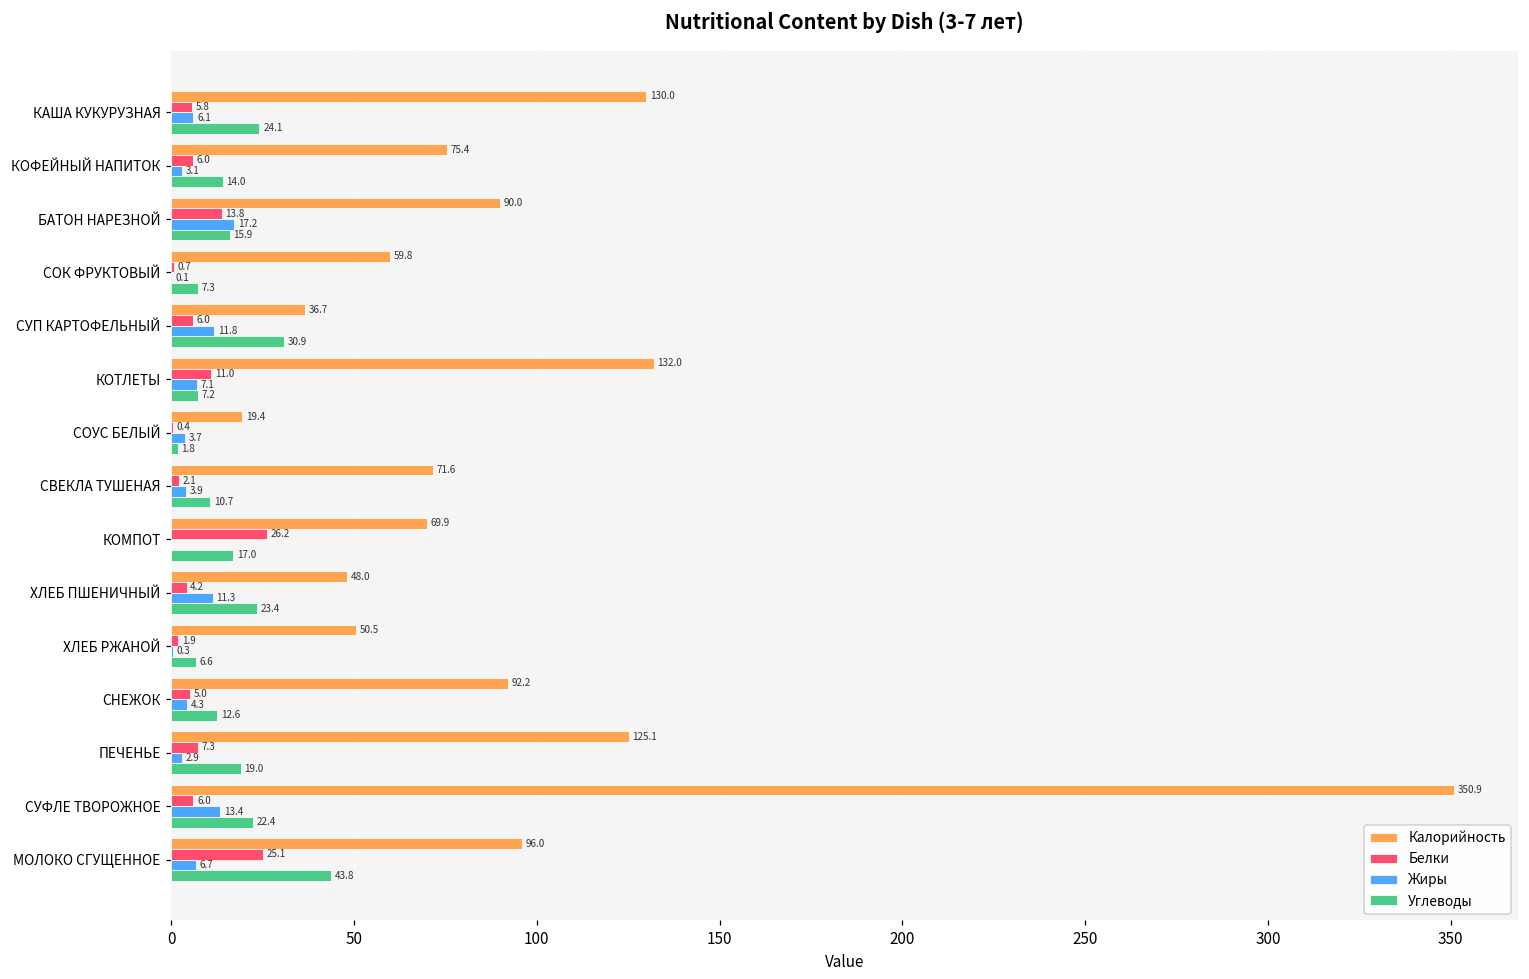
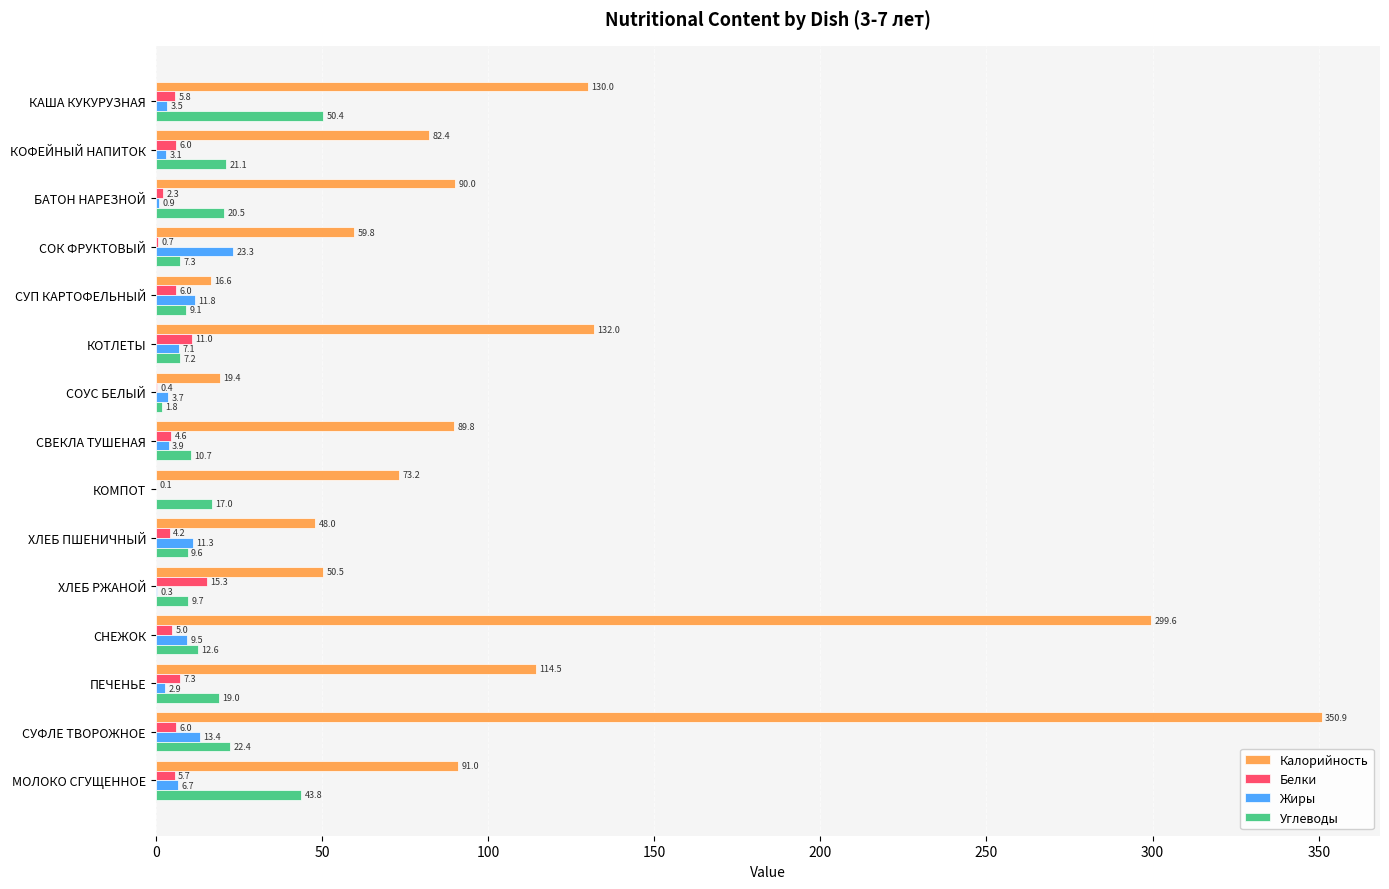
  {
    "Калорийность": {
      "КАША КУКУРУЗНАЯ": 130.0,
-     "КОФЕЙНЫЙ НАПИТОК": 75.4,
+     "КОФЕЙНЫЙ НАПИТОК": 82.4,
      "БАТОН НАРЕЗНОЙ": 90.0,
      "СОК ФРУКТОВЫЙ": 59.8,
-     "СУП КАРТОФЕЛЬНЫЙ": 36.7,
+     "СУП КАРТОФЕЛЬНЫЙ": 16.6,
      "КОТЛЕТЫ": 132.0,
      "СОУС БЕЛЫЙ": 19.4,
-     "СВЕКЛА ТУШЕНАЯ": 71.6,
-     "КОМПОТ": 69.9,
+     "СВЕКЛА ТУШЕНАЯ": 89.8,
+     "КОМПОТ": 73.2,
      "ХЛЕБ ПШЕНИЧНЫЙ": 48.0,
      "ХЛЕБ РЖАНОЙ": 50.5,
-     "СНЕЖОК": 92.2,
-     "ПЕЧЕНЬЕ": 125.1,
+     "СНЕЖОК": 299.6,
+     "ПЕЧЕНЬЕ": 114.5,
      "СУФЛЕ ТВОРОЖНОЕ": 350.9,
-     "МОЛОКО СГУЩЕННОЕ": 96.0
+     "МОЛОКО СГУЩЕННОЕ": 91.0
    },
    "Белки": {
      "КАША КУКУРУЗНАЯ": 5.8,
      "КОФЕЙНЫЙ НАПИТОК": 6.0,
-     "БАТОН НАРЕЗНОЙ": 13.8,
+     "БАТОН НАРЕЗНОЙ": 2.3,
      "СОК ФРУКТОВЫЙ": 0.7,
      "СУП КАРТОФЕЛЬНЫЙ": 6.0,
      "КОТЛЕТЫ": 11.0,
      "СОУС БЕЛЫЙ": 0.4,
-     "СВЕКЛА ТУШЕНАЯ": 2.1,
-     "КОМПОТ": 26.2,
+     "СВЕКЛА ТУШЕНАЯ": 4.6,
+     "КОМПОТ": 0.1,
      "ХЛЕБ ПШЕНИЧНЫЙ": 4.2,
-     "ХЛЕБ РЖАНОЙ": 1.9,
+     "ХЛЕБ РЖАНОЙ": 15.3,
      "СНЕЖОК": 5.0,
      "ПЕЧЕНЬЕ": 7.3,
      "СУФЛЕ ТВОРОЖНОЕ": 6.0,
-     "МОЛОКО СГУЩЕННОЕ": 25.1
+     "МОЛОКО СГУЩЕННОЕ": 5.7
    },
    "Жиры": {
-     "КАША КУКУРУЗНАЯ": 6.1,
+     "КАША КУКУРУЗНАЯ": 3.5,
      "КОФЕЙНЫЙ НАПИТОК": 3.1,
-     "БАТОН НАРЕЗНОЙ": 17.2,
-     "СОК ФРУКТОВЫЙ": 0.1,
+     "БАТОН НАРЕЗНОЙ": 0.9,
+     "СОК ФРУКТОВЫЙ": 23.3,
      "СУП КАРТОФЕЛЬНЫЙ": 11.8,
      "КОТЛЕТЫ": 7.1,
      "СОУС БЕЛЫЙ": 3.7,
      "СВЕКЛА ТУШЕНАЯ": 3.9,
      "ХЛЕБ ПШЕНИЧНЫЙ": 11.3,
      "ХЛЕБ РЖАНОЙ": 0.3,
-     "СНЕЖОК": 4.3,
+     "СНЕЖОК": 9.5,
      "ПЕЧЕНЬЕ": 2.9,
      "СУФЛЕ ТВОРОЖНОЕ": 13.4,
      "МОЛОКО СГУЩЕННОЕ": 6.7
    },
    "Углеводы": {
-     "КАША КУКУРУЗНАЯ": 24.1,
-     "КОФЕЙНЫЙ НАПИТОК": 14.0,
-     "БАТОН НАРЕЗНОЙ": 15.9,
+     "КАША КУКУРУЗНАЯ": 50.4,
+     "КОФЕЙНЫЙ НАПИТОК": 21.1,
+     "БАТОН НАРЕЗНОЙ": 20.5,
      "СОК ФРУКТОВЫЙ": 7.3,
-     "СУП КАРТОФЕЛЬНЫЙ": 30.9,
+     "СУП КАРТОФЕЛЬНЫЙ": 9.1,
      "КОТЛЕТЫ": 7.2,
      "СОУС БЕЛЫЙ": 1.8,
      "СВЕКЛА ТУШЕНАЯ": 10.7,
      "КОМПОТ": 17.0,
-     "ХЛЕБ ПШЕНИЧНЫЙ": 23.4,
-     "ХЛЕБ РЖАНОЙ": 6.6,
+     "ХЛЕБ ПШЕНИЧНЫЙ": 9.6,
+     "ХЛЕБ РЖАНОЙ": 9.7,
      "СНЕЖОК": 12.6,
      "ПЕЧЕНЬЕ": 19.0,
      "СУФЛЕ ТВОРОЖНОЕ": 22.4,
      "МОЛОКО СГУЩЕННОЕ": 43.8
    }
  }
